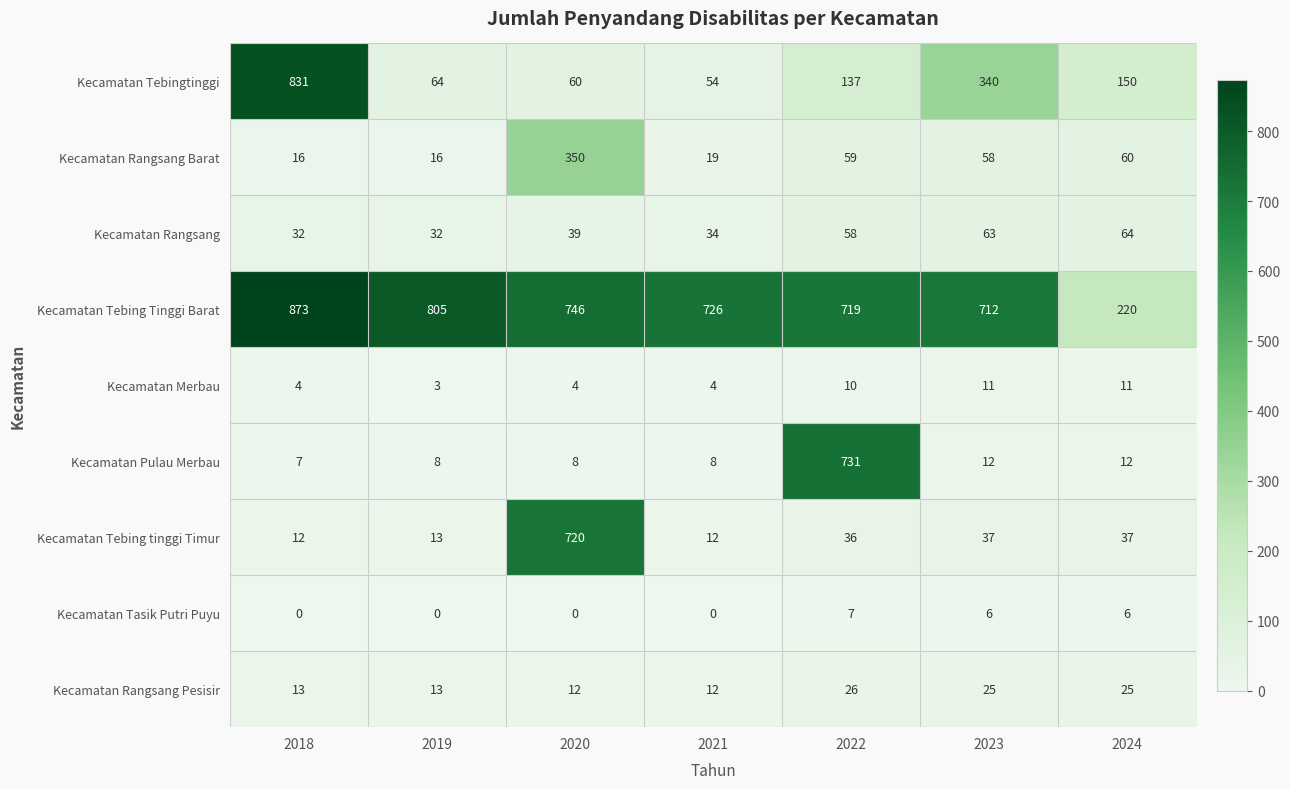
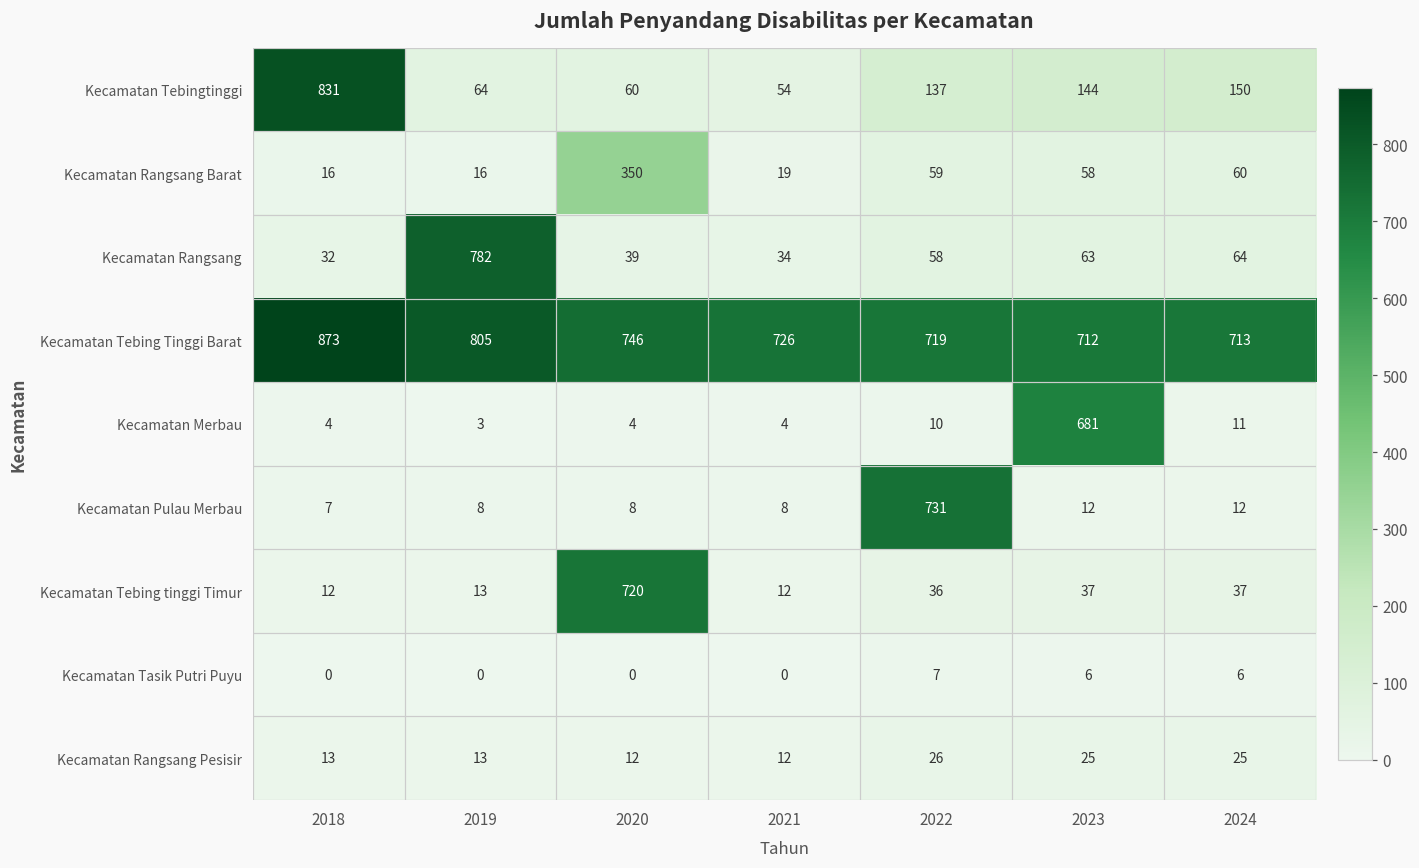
  {
    "Kecamatan Tebingtinggi": {
      "2018": 831,
      "2019": 64,
      "2020": 60,
      "2021": 54,
      "2022": 137,
-     "2023": 340,
+     "2023": 144,
      "2024": 150
    },
    "Kecamatan Rangsang Barat": {
      "2018": 16,
      "2019": 16,
      "2020": 350,
      "2021": 19,
      "2022": 59,
      "2023": 58,
      "2024": 60
    },
    "Kecamatan Rangsang": {
      "2018": 32,
-     "2019": 32,
+     "2019": 782,
      "2020": 39,
      "2021": 34,
      "2022": 58,
      "2023": 63,
      "2024": 64
    },
    "Kecamatan Tebing Tinggi Barat": {
      "2018": 873,
      "2019": 805,
      "2020": 746,
      "2021": 726,
      "2022": 719,
      "2023": 712,
-     "2024": 220
+     "2024": 713
    },
    "Kecamatan Merbau": {
      "2018": 4,
      "2019": 3,
      "2020": 4,
      "2021": 4,
      "2022": 10,
-     "2023": 11,
+     "2023": 681,
      "2024": 11
    },
    "Kecamatan Pulau Merbau": {
      "2018": 7,
      "2019": 8,
      "2020": 8,
      "2021": 8,
      "2022": 731,
      "2023": 12,
      "2024": 12
    },
    "Kecamatan Tebing tinggi Timur": {
      "2018": 12,
      "2019": 13,
      "2020": 720,
      "2021": 12,
      "2022": 36,
      "2023": 37,
      "2024": 37
    },
    "Kecamatan Tasik Putri Puyu": {
      "2018": 0,
      "2019": 0,
      "2020": 0,
      "2021": 0,
      "2022": 7,
      "2023": 6,
      "2024": 6
    },
    "Kecamatan Rangsang Pesisir": {
      "2018": 13,
      "2019": 13,
      "2020": 12,
      "2021": 12,
      "2022": 26,
      "2023": 25,
      "2024": 25
    }
  }
